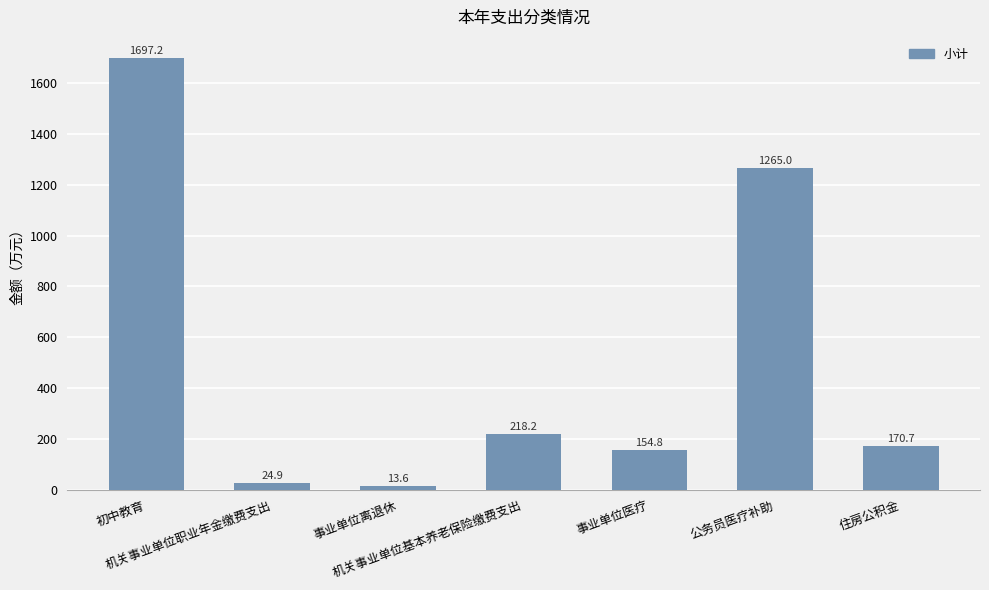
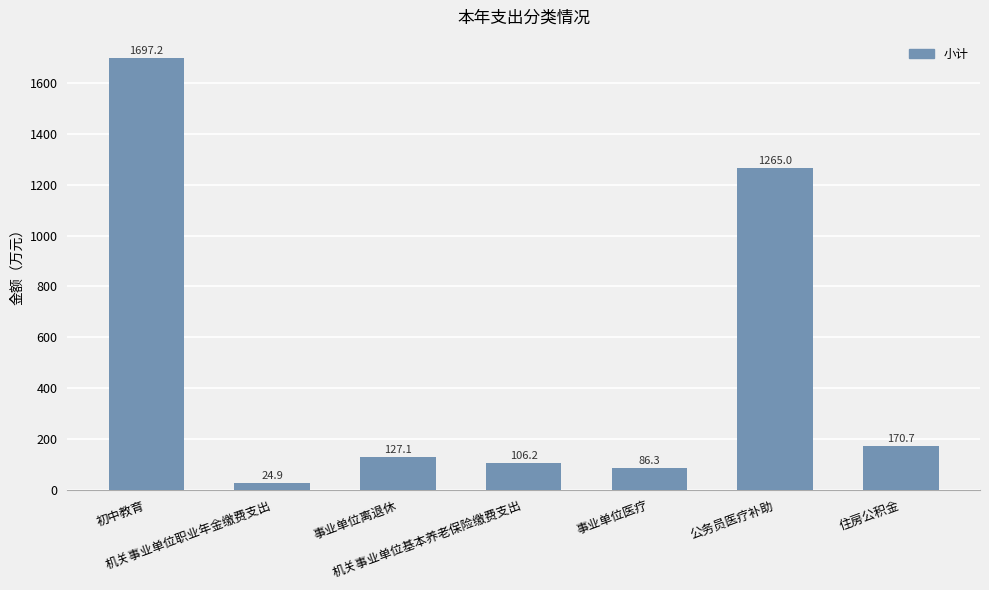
  {
    "初中教育": 1697.2,
    "机关事业单位职业年金缴费支出": 24.9,
-   "事业单位离退休": 13.6,
-   "机关事业单位基本养老保险缴费支出": 218.2,
-   "事业单位医疗": 154.8,
+   "事业单位离退休": 127.1,
+   "机关事业单位基本养老保险缴费支出": 106.2,
+   "事业单位医疗": 86.3,
    "公务员医疗补助": 1265.0,
    "住房公积金": 170.7
  }
